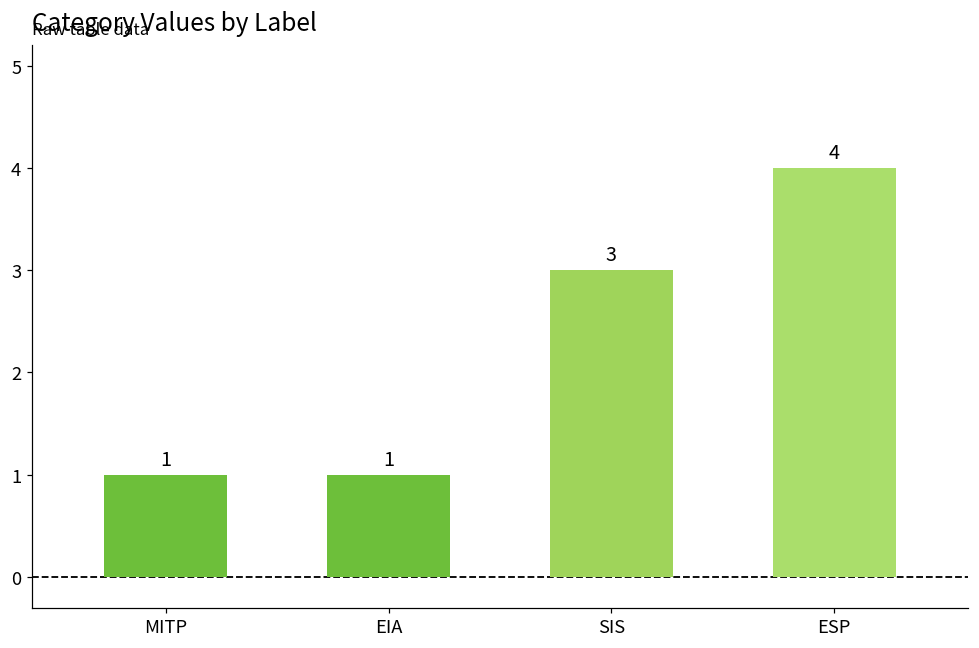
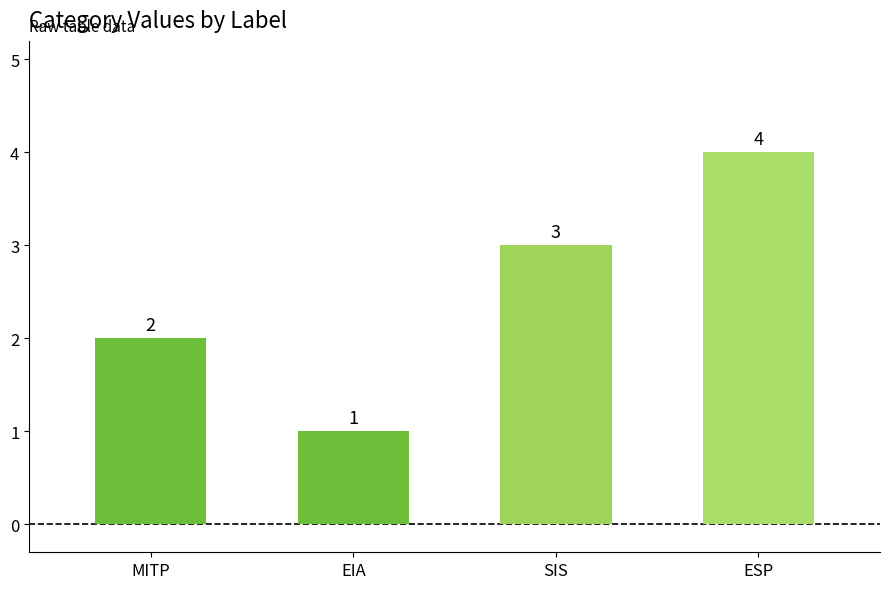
  {
-   "MITP": 1,
+   "MITP": 2,
    "EIA": 1,
    "SIS": 3,
    "ESP": 4
  }
